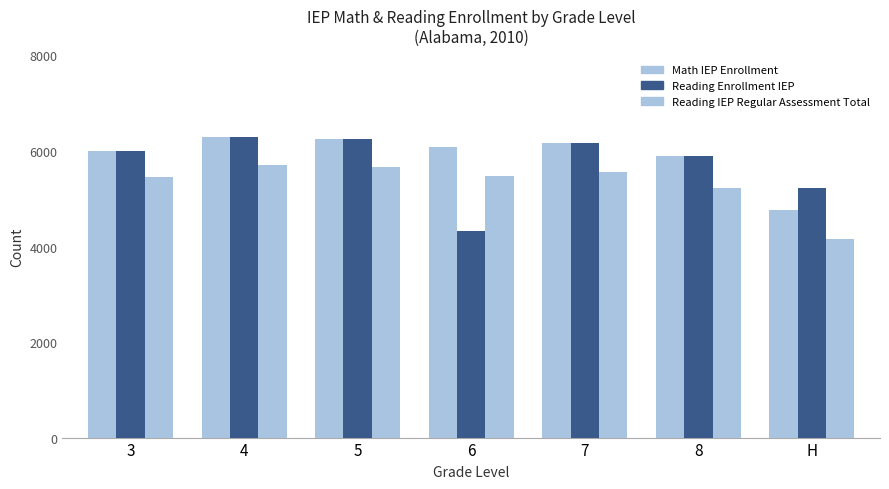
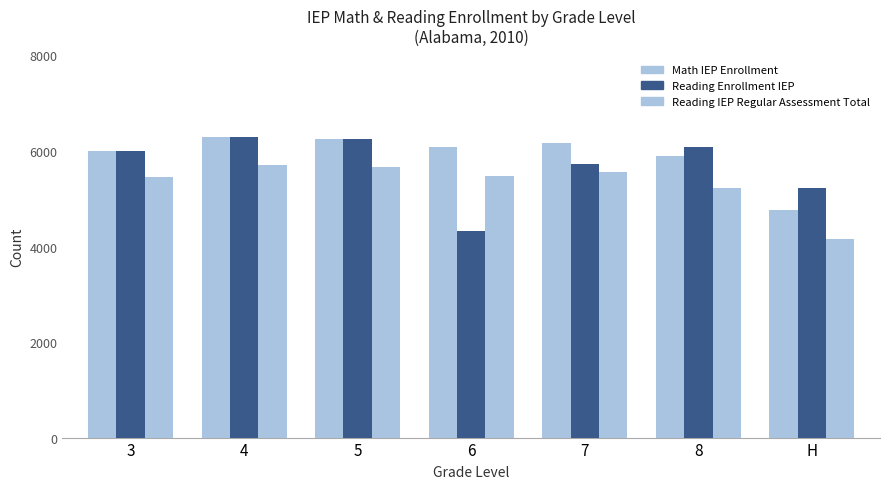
  {
    "Reading Enrollment IEP": {
      "3": 6000,
      "4": 6300,
      "5": 6200,
      "6": 4300,
-     "7": 6200,
-     "8": 5900,
+     "7": 5700,
+     "8": 6100,
      "H": 5200
    }
  }
